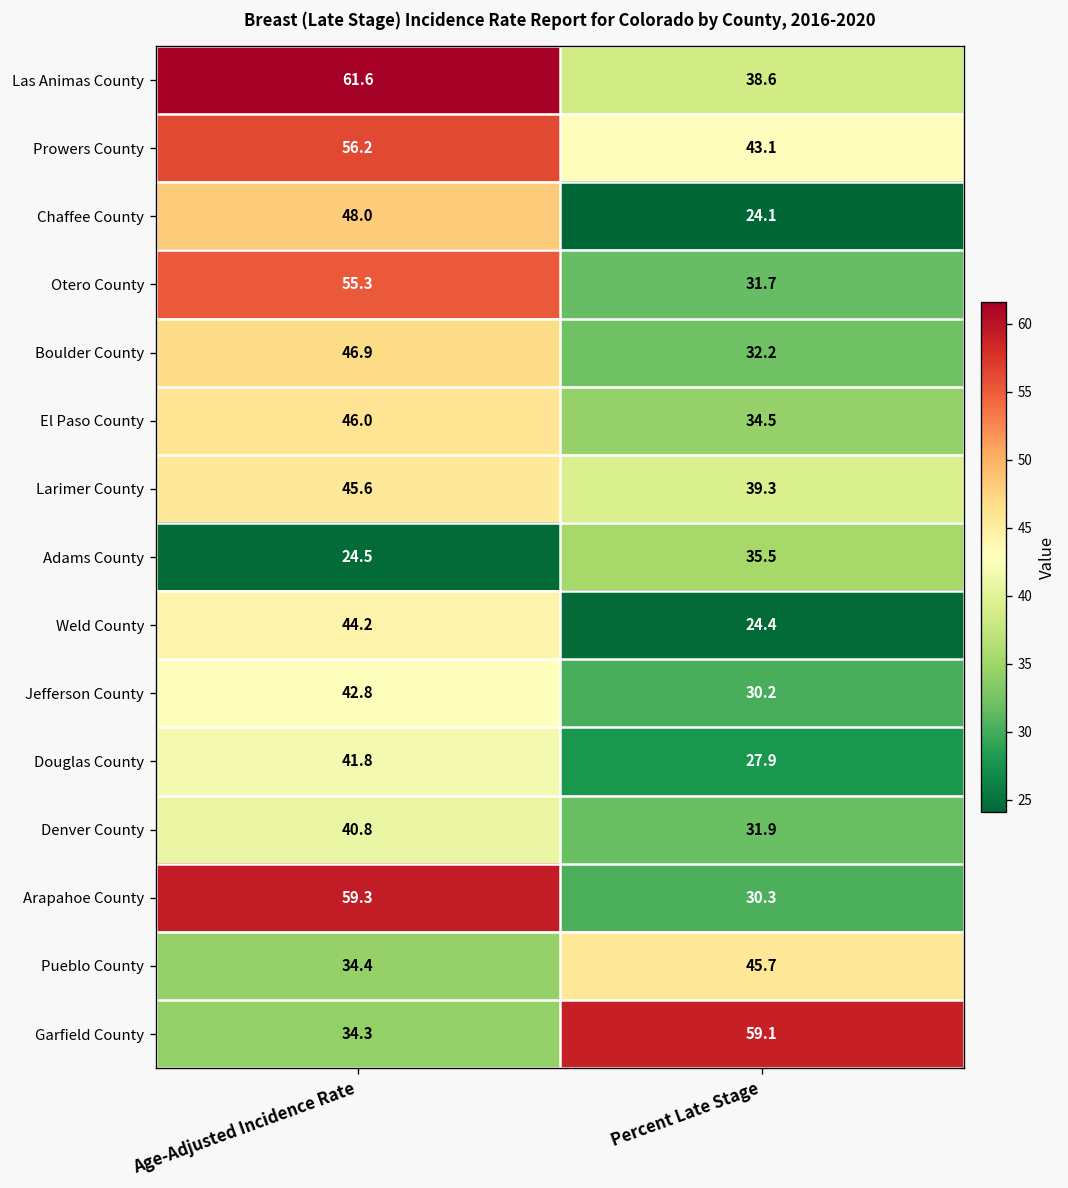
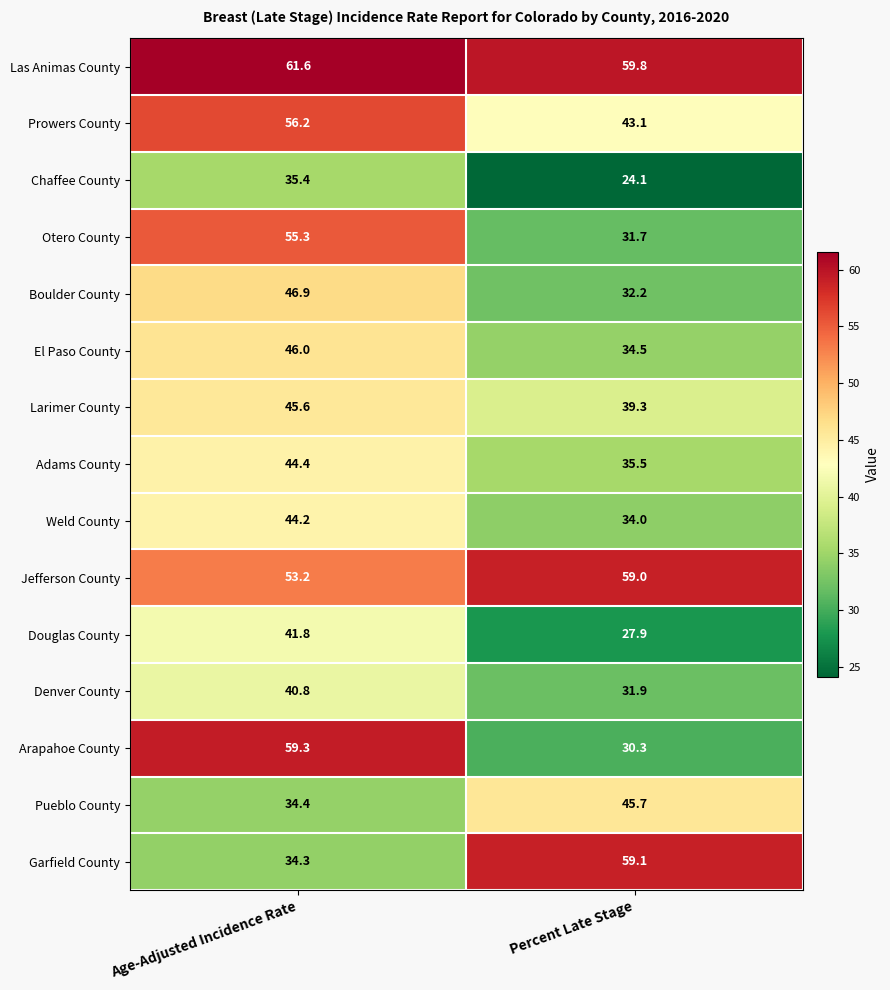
  {
    "Las Animas County": {
      "Age-Adjusted Incidence Rate": 61.6,
-     "Percent Late Stage": 38.6
+     "Percent Late Stage": 59.8
    },
    "Prowers County": {
      "Age-Adjusted Incidence Rate": 56.2,
      "Percent Late Stage": 43.1
    },
    "Chaffee County": {
-     "Age-Adjusted Incidence Rate": 48.0,
+     "Age-Adjusted Incidence Rate": 35.4,
      "Percent Late Stage": 24.1
    },
    "Otero County": {
      "Age-Adjusted Incidence Rate": 55.3,
      "Percent Late Stage": 31.7
    },
    "Boulder County": {
      "Age-Adjusted Incidence Rate": 46.9,
      "Percent Late Stage": 32.2
    },
    "El Paso County": {
      "Age-Adjusted Incidence Rate": 46.0,
      "Percent Late Stage": 34.5
    },
    "Larimer County": {
      "Age-Adjusted Incidence Rate": 45.6,
      "Percent Late Stage": 39.3
    },
    "Adams County": {
-     "Age-Adjusted Incidence Rate": 24.5,
+     "Age-Adjusted Incidence Rate": 44.4,
      "Percent Late Stage": 35.5
    },
    "Weld County": {
      "Age-Adjusted Incidence Rate": 44.2,
-     "Percent Late Stage": 24.4
+     "Percent Late Stage": 34.0
    },
    "Jefferson County": {
-     "Age-Adjusted Incidence Rate": 42.8,
-     "Percent Late Stage": 30.2
+     "Age-Adjusted Incidence Rate": 53.2,
+     "Percent Late Stage": 59.0
    },
    "Douglas County": {
      "Age-Adjusted Incidence Rate": 41.8,
      "Percent Late Stage": 27.9
    },
    "Denver County": {
      "Age-Adjusted Incidence Rate": 40.8,
      "Percent Late Stage": 31.9
    },
    "Arapahoe County": {
      "Age-Adjusted Incidence Rate": 59.3,
      "Percent Late Stage": 30.3
    },
    "Pueblo County": {
      "Age-Adjusted Incidence Rate": 34.4,
      "Percent Late Stage": 45.7
    },
    "Garfield County": {
      "Age-Adjusted Incidence Rate": 34.3,
      "Percent Late Stage": 59.1
    }
  }
